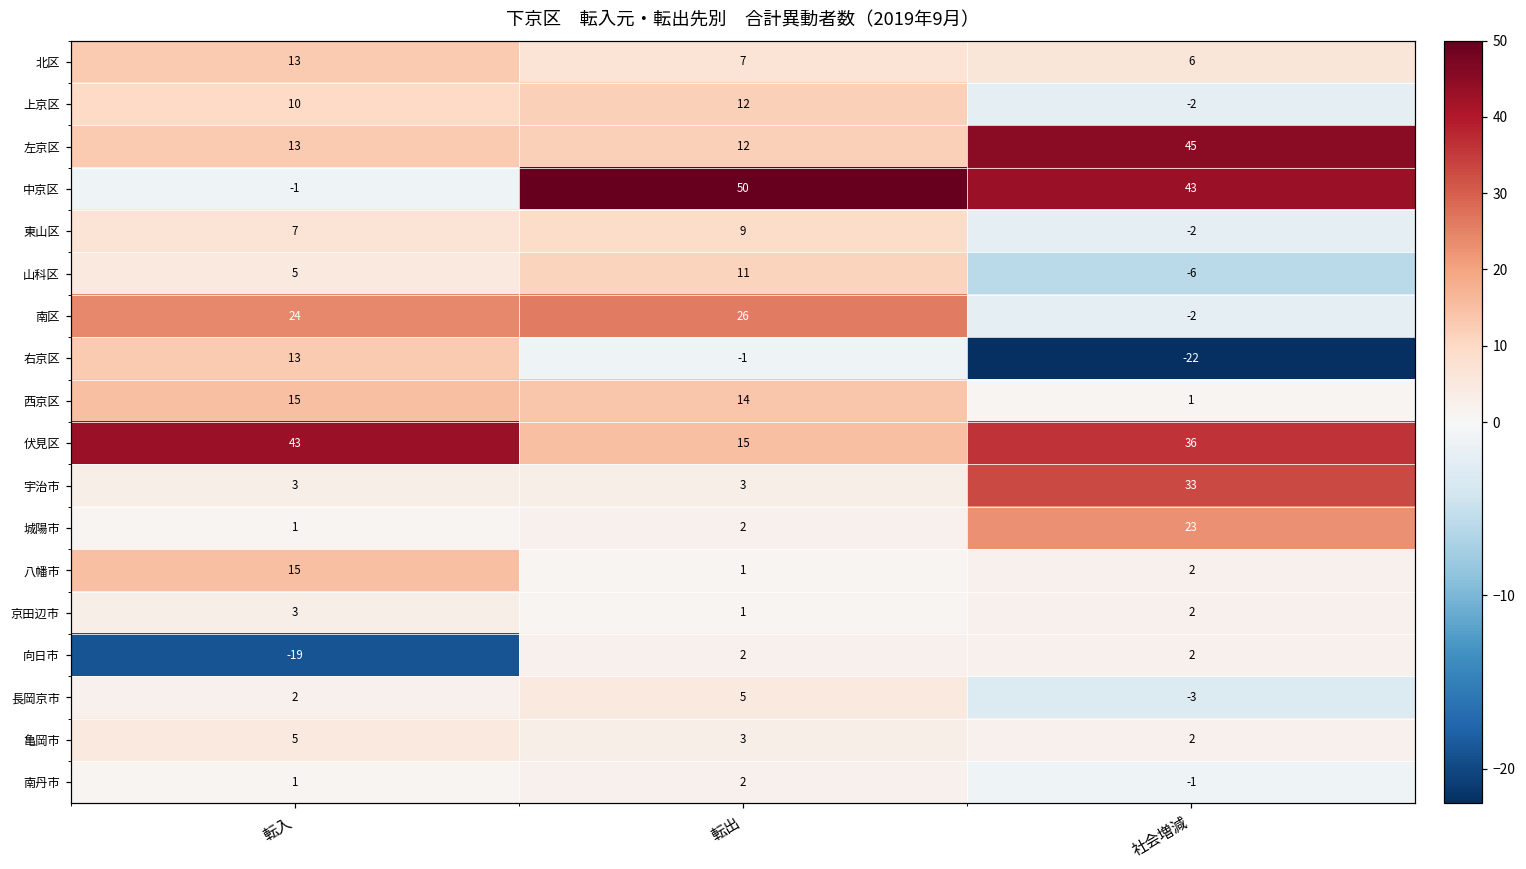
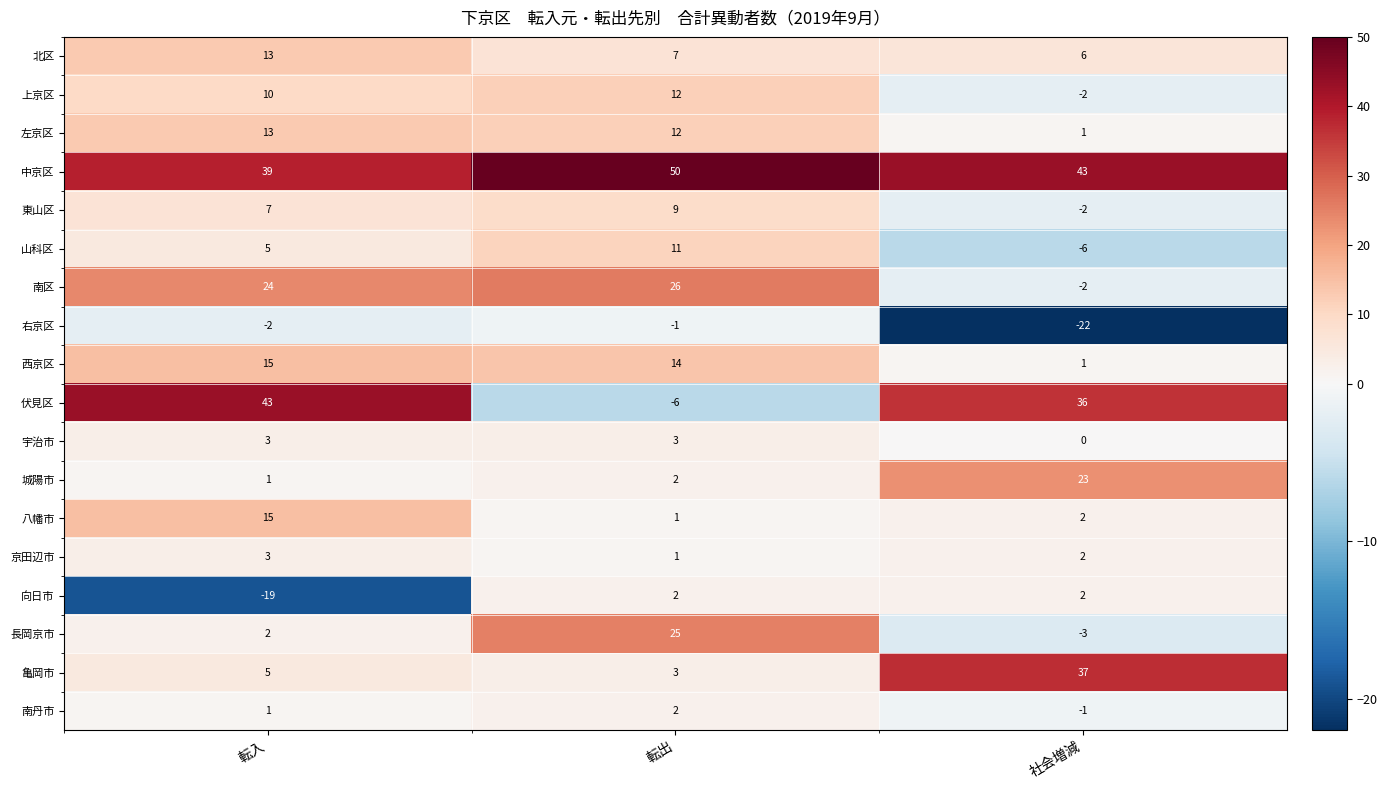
  {
    "北区": {
      "転入": 13,
      "転出": 7,
      "社会増減": 6
    },
    "上京区": {
      "転入": 10,
      "転出": 12,
      "社会増減": -2
    },
    "左京区": {
      "転入": 13,
      "転出": 12,
-     "社会増減": 45
+     "社会増減": 1
    },
    "中京区": {
-     "転入": -1,
+     "転入": 39,
      "転出": 50,
      "社会増減": 43
    },
    "東山区": {
      "転入": 7,
      "転出": 9,
      "社会増減": -2
    },
    "山科区": {
      "転入": 5,
      "転出": 11,
      "社会増減": -6
    },
    "南区": {
      "転入": 24,
      "転出": 26,
      "社会増減": -2
    },
    "右京区": {
-     "転入": 13,
+     "転入": -2,
      "転出": -1,
      "社会増減": -22
    },
    "西京区": {
      "転入": 15,
      "転出": 14,
      "社会増減": 1
    },
    "伏見区": {
      "転入": 43,
-     "転出": 15,
+     "転出": -6,
      "社会増減": 36
    },
    "宇治市": {
      "転入": 3,
      "転出": 3,
-     "社会増減": 33
+     "社会増減": 0
    },
    "城陽市": {
      "転入": 1,
      "転出": 2,
      "社会増減": 23
    },
    "八幡市": {
      "転入": 15,
      "転出": 1,
      "社会増減": 2
    },
    "京田辺市": {
      "転入": 3,
      "転出": 1,
      "社会増減": 2
    },
    "向日市": {
      "転入": -19,
      "転出": 2,
      "社会増減": 2
    },
    "長岡京市": {
      "転入": 2,
-     "転出": 5,
+     "転出": 25,
      "社会増減": -3
    },
    "亀岡市": {
      "転入": 5,
      "転出": 3,
-     "社会増減": 2
+     "社会増減": 37
    },
    "南丹市": {
      "転入": 1,
      "転出": 2,
      "社会増減": -1
    }
  }
